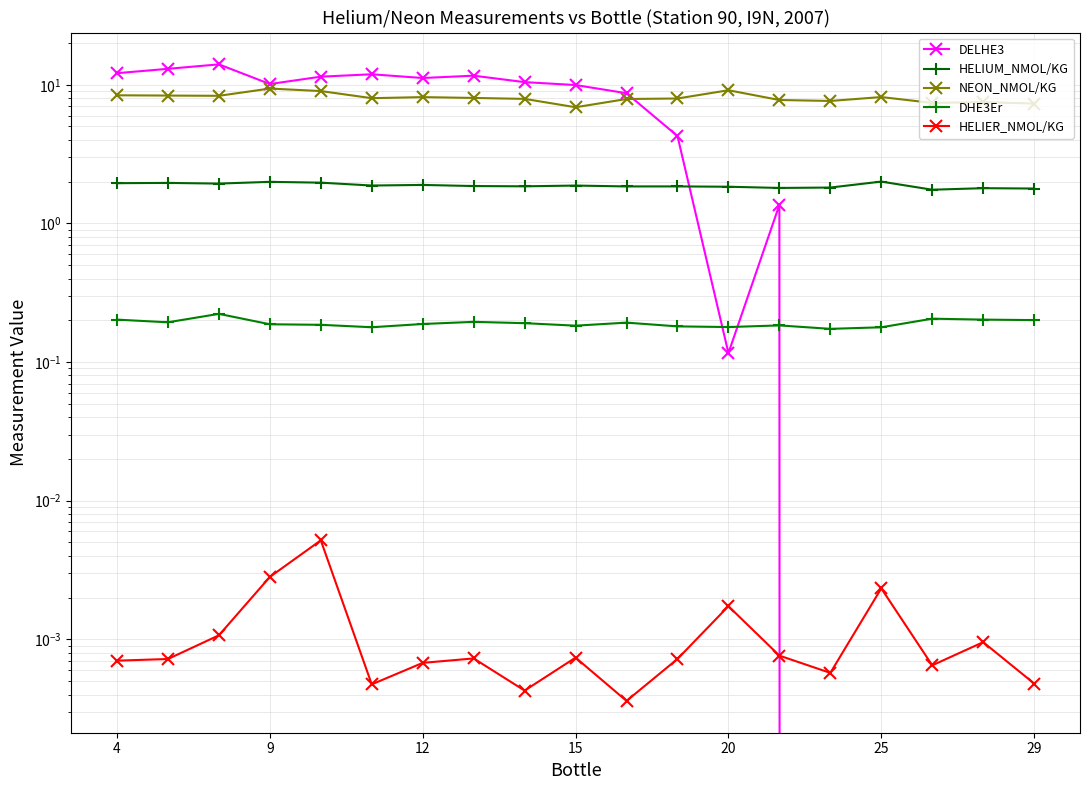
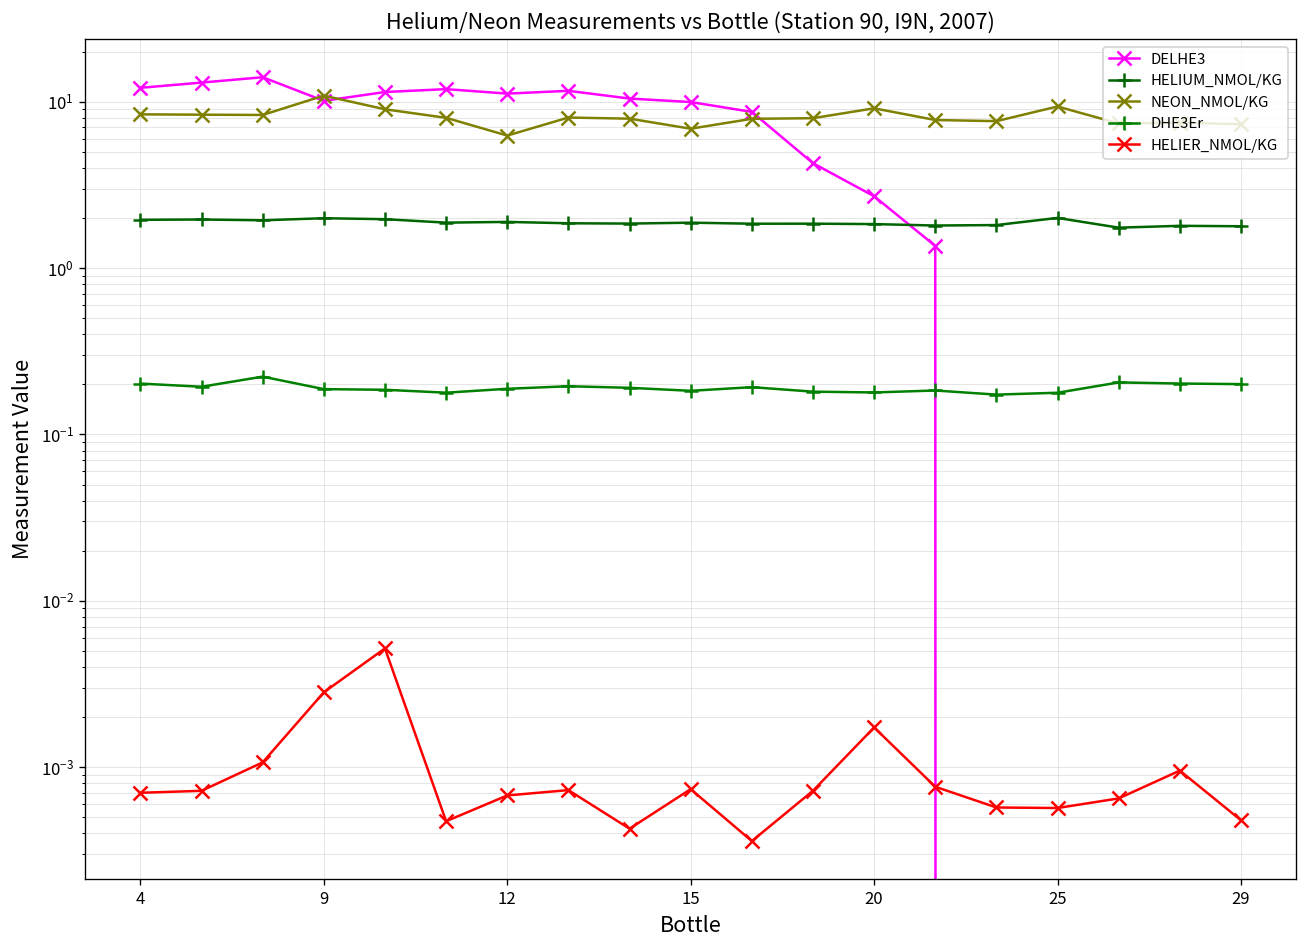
  {
    "DELHE3": {
      "9": 10,
      "12": 11,
      "15": 10,
-     "20": 0.12
+     "20": 2.7
    },
    "NEON_NMOL/KG": {
-     "9": 9,
-     "12": 8,
+     "9": 11,
+     "12": 6,
      "15": 7,
      "20": 9,
-     "25": 8
+     "25": 9
    },
    "HELIER_NMOL/KG": {
      "9": 0.0028,
      "12": 0.0007,
      "15": 0.0007,
      "20": 0.0017,
-     "25": 0.0023,
+     "25": 0.00057,
      "29": 0.00048
    }
  }
